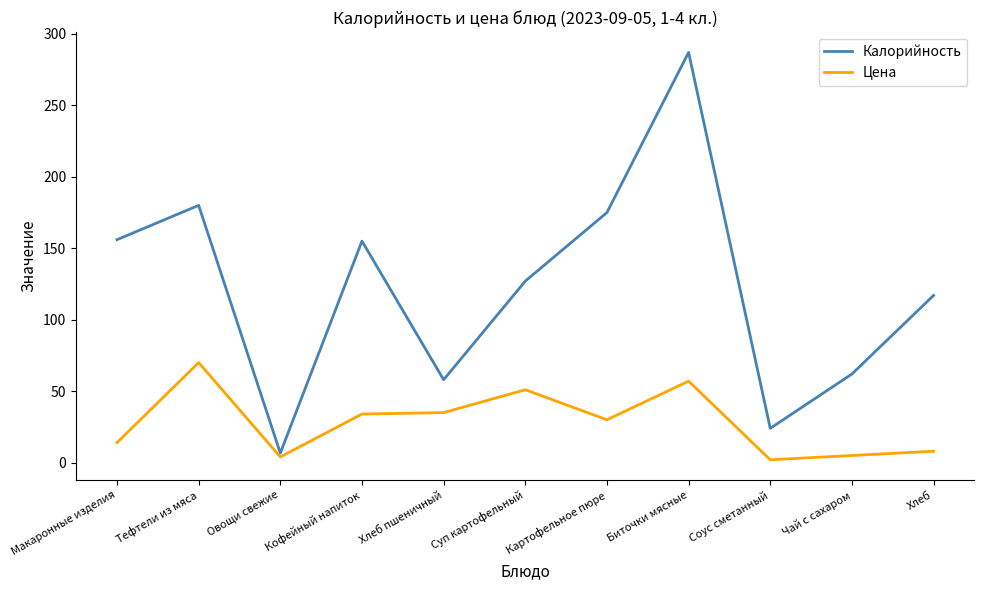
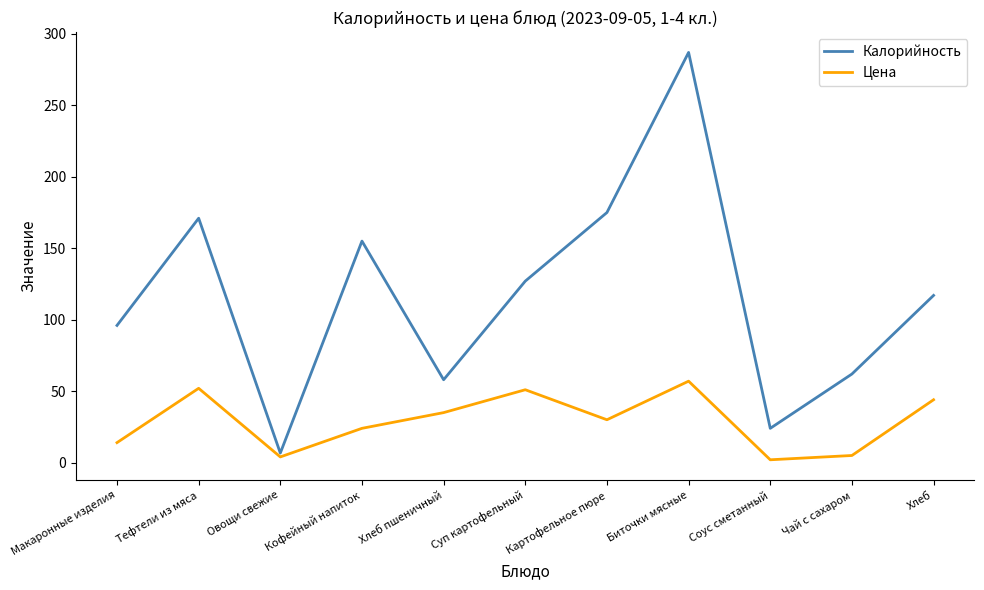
  {
    "Калорийность": {
-     "Макаронные изделия": 156,
-     "Тефтели из мяса": 180,
+     "Макаронные изделия": 96,
+     "Тефтели из мяса": 171,
      "Овощи свежие": 7,
      "Кофейный напиток": 155,
      "Хлеб пшеничный": 58,
      "Суп картофельный": 127,
      "Картофельное пюре": 175,
      "Биточки мясные": 287,
      "Соус сметанный": 24,
      "Чай с сахаром": 62,
      "Хлеб": 117
    },
    "Цена": {
      "Макаронные изделия": 14,
-     "Тефтели из мяса": 70,
+     "Тефтели из мяса": 52,
      "Овощи свежие": 4,
-     "Кофейный напиток": 34,
+     "Кофейный напиток": 24,
      "Хлеб пшеничный": 35,
      "Суп картофельный": 51,
      "Картофельное пюре": 30,
      "Биточки мясные": 57,
      "Соус сметанный": 2,
      "Чай с сахаром": 5,
-     "Хлеб": 8
+     "Хлеб": 44
    }
  }
